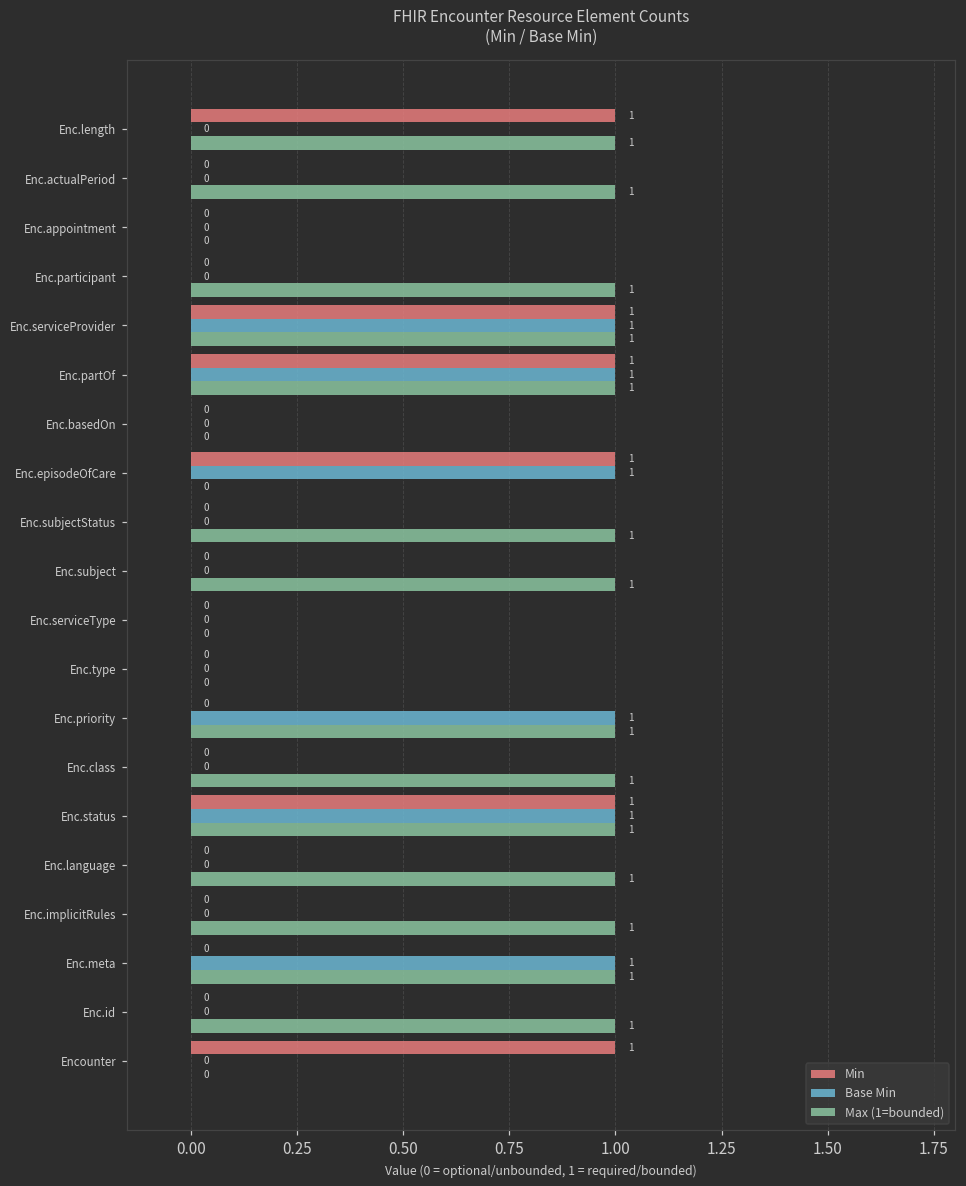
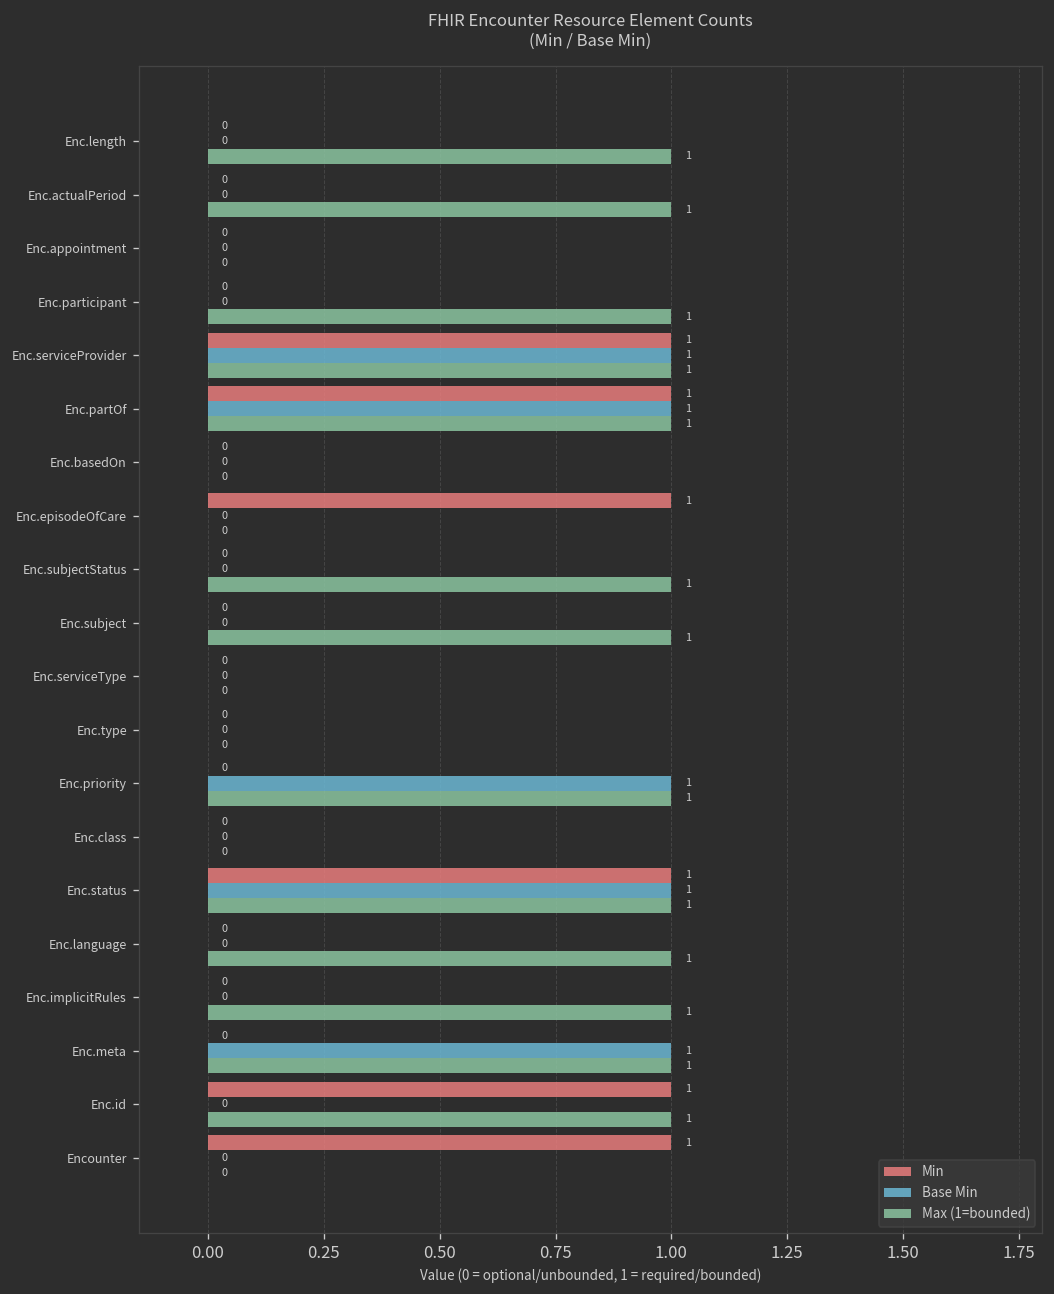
  {
    "Min": {
-     "Enc.length": 1,
+     "Enc.length": 0,
      "Enc.actualPeriod": 0,
      "Enc.appointment": 0,
      "Enc.participant": 0,
      "Enc.serviceProvider": 1,
      "Enc.partOf": 1,
      "Enc.basedOn": 0,
      "Enc.episodeOfCare": 1,
      "Enc.subjectStatus": 0,
      "Enc.subject": 0,
      "Enc.serviceType": 0,
      "Enc.type": 0,
      "Enc.priority": 0,
      "Enc.class": 0,
      "Enc.status": 1,
      "Enc.language": 0,
      "Enc.implicitRules": 0,
      "Enc.meta": 0,
-     "Enc.id": 0,
+     "Enc.id": 1,
      "Encounter": 1
    },
    "Base Min": {
      "Enc.length": 0,
      "Enc.actualPeriod": 0,
      "Enc.appointment": 0,
      "Enc.participant": 0,
      "Enc.serviceProvider": 1,
      "Enc.partOf": 1,
      "Enc.basedOn": 0,
-     "Enc.episodeOfCare": 1,
+     "Enc.episodeOfCare": 0,
      "Enc.subjectStatus": 0,
      "Enc.subject": 0,
      "Enc.serviceType": 0,
      "Enc.type": 0,
      "Enc.priority": 1,
      "Enc.class": 0,
      "Enc.status": 1,
      "Enc.language": 0,
      "Enc.implicitRules": 0,
      "Enc.meta": 1,
      "Enc.id": 0,
      "Encounter": 0
    },
    "Max (1=bounded)": {
      "Enc.length": 1,
      "Enc.actualPeriod": 1,
      "Enc.appointment": 0,
      "Enc.participant": 1,
      "Enc.serviceProvider": 1,
      "Enc.partOf": 1,
      "Enc.basedOn": 0,
      "Enc.episodeOfCare": 0,
      "Enc.subjectStatus": 1,
      "Enc.subject": 1,
      "Enc.serviceType": 0,
      "Enc.type": 0,
      "Enc.priority": 1,
-     "Enc.class": 1,
+     "Enc.class": 0,
      "Enc.status": 1,
      "Enc.language": 1,
      "Enc.implicitRules": 1,
      "Enc.meta": 1,
      "Enc.id": 1,
      "Encounter": 0
    }
  }
